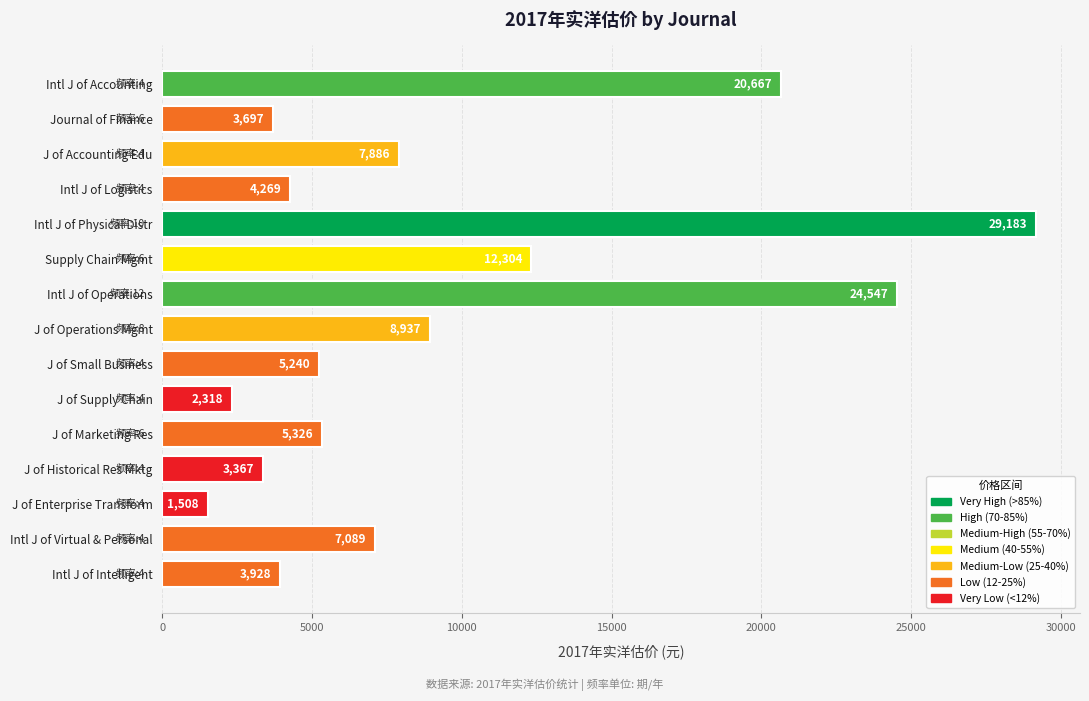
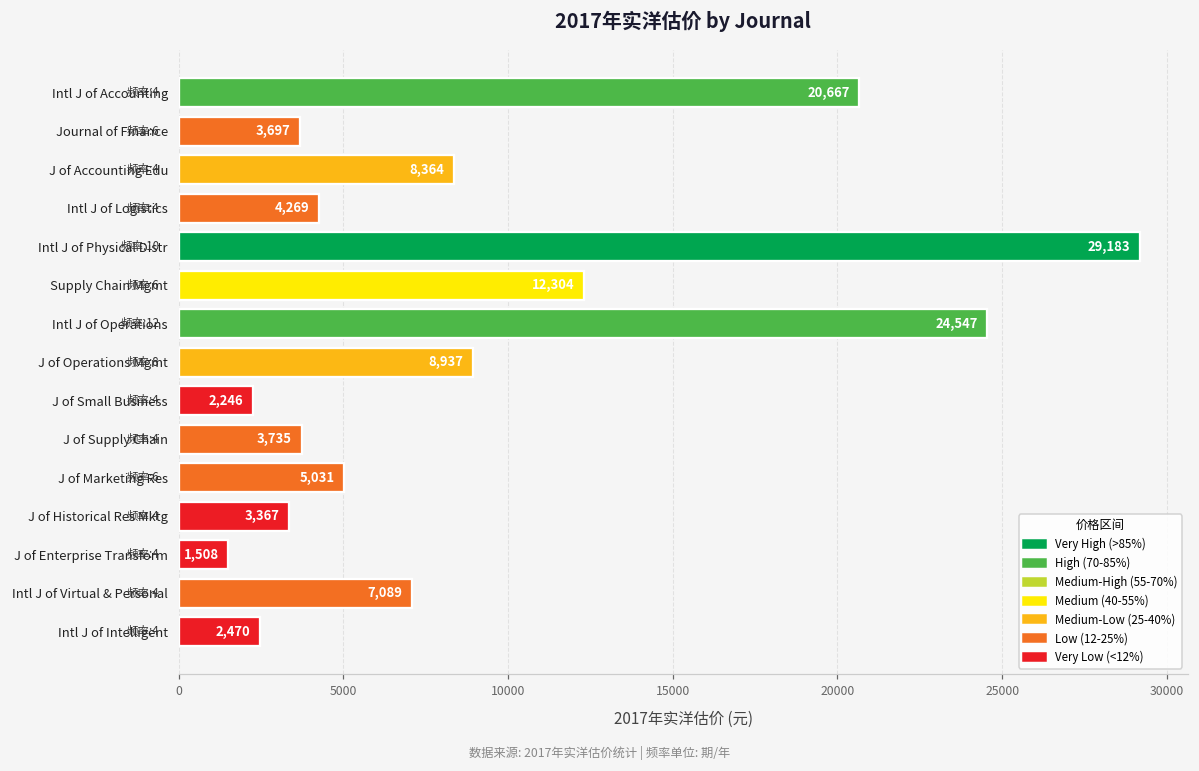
  {
    "Intl J of Accounting": "20,667",
    "Journal of Finance": "3,697",
-   "J of Accounting Edu": "7,886",
+   "J of Accounting Edu": "8,364",
    "Intl J of Logistics": "4,269",
    "Intl J of Physical Distr": "29,183",
    "Supply Chain Mgmt": "12,304",
    "Intl J of Operations": "24,547",
    "J of Operations Mgmt": "8,937",
-   "J of Small Business": "5,240",
-   "J of Supply Chain": "2,318",
-   "J of Marketing Res": "5,326",
+   "J of Small Business": "2,246",
+   "J of Supply Chain": "3,735",
+   "J of Marketing Res": "5,031",
    "J of Historical Res Mktg": "3,367",
    "J of Enterprise Transform": "1,508",
    "Intl J of Virtual & Personal": "7,089",
-   "Intl J of Intelligent": "3,928"
+   "Intl J of Intelligent": "2,470"
  }
